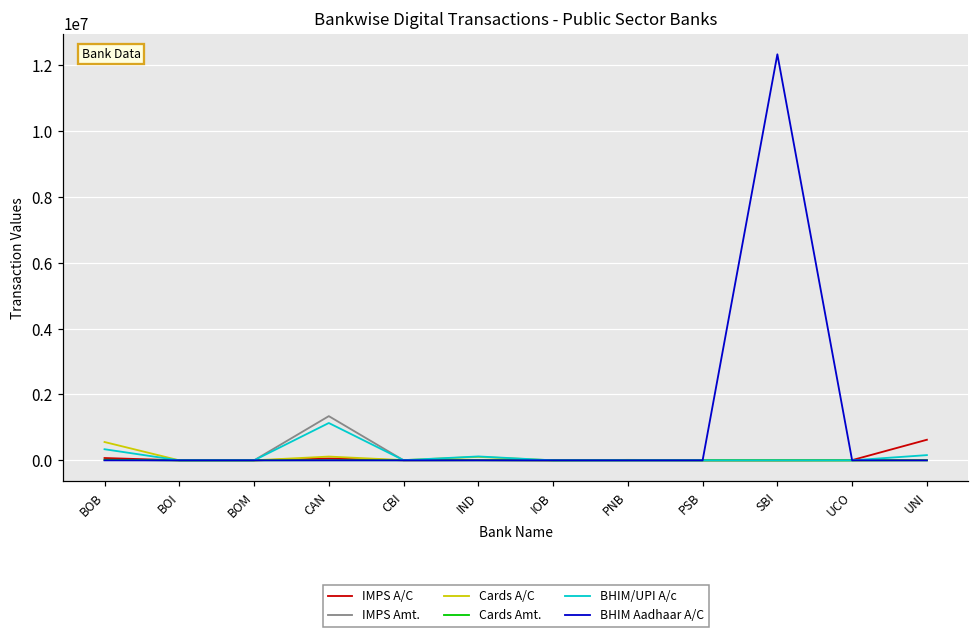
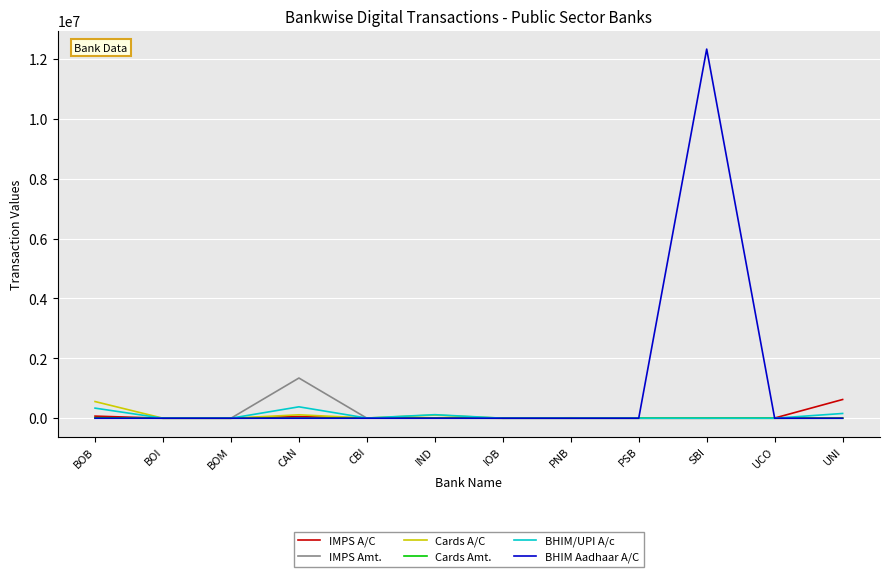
  {
    "IMPS A/C": {
      "UNI": 600000
    },
    "IMPS Amt.": {
      "CAN": 1300000
    },
    "Cards A/C": {
      "BOB": 600000
    },
    "BHIM/UPI A/c": {
      "BOB": 300000,
-     "CAN": 1100000,
+     "CAN": 400000,
      "UNI": 200000
    },
    "BHIM Aadhaar A/C": {
      "SBI": 12300000
    }
  }
